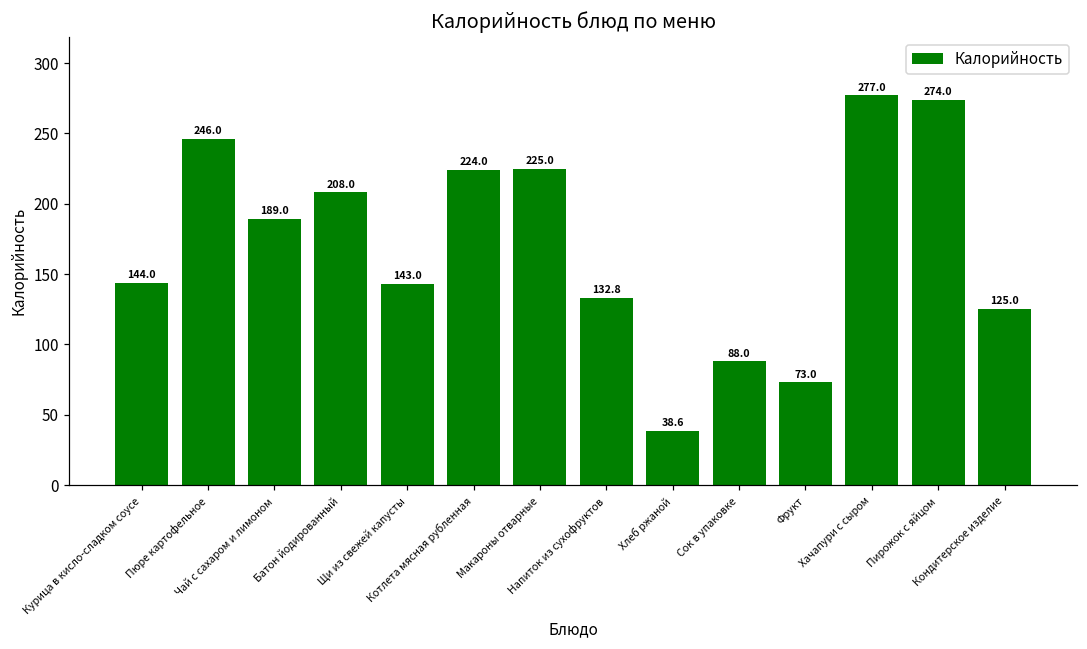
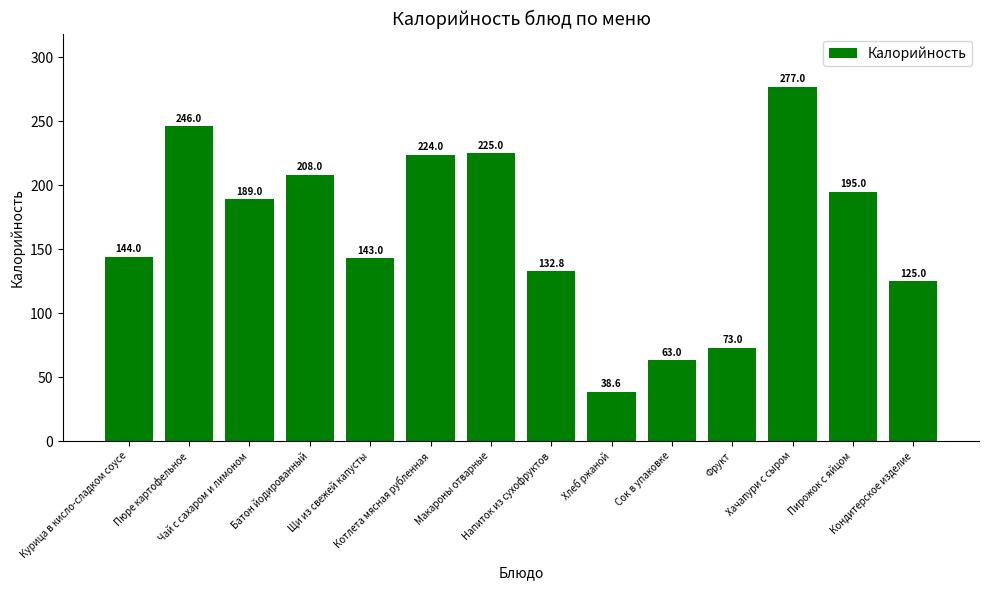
  {
    "Курица в кисло-сладком соусе": 144.0,
    "Пюре картофельное": 246.0,
    "Чай с сахаром и лимоном": 189.0,
    "Батон йодированный": 208.0,
    "Щи из свежей капусты": 143.0,
    "Котлета мясная рубленная": 224.0,
    "Макароны отварные": 225.0,
    "Напиток из сухофруктов": 132.8,
    "Хлеб ржаной": 38.6,
-   "Сок в упаковке": 88.0,
+   "Сок в упаковке": 63.0,
    "Фрукт": 73.0,
    "Хачапури с сыром": 277.0,
-   "Пирожок с яйцом": 274.0,
+   "Пирожок с яйцом": 195.0,
    "Кондитерское изделие": 125.0
  }
